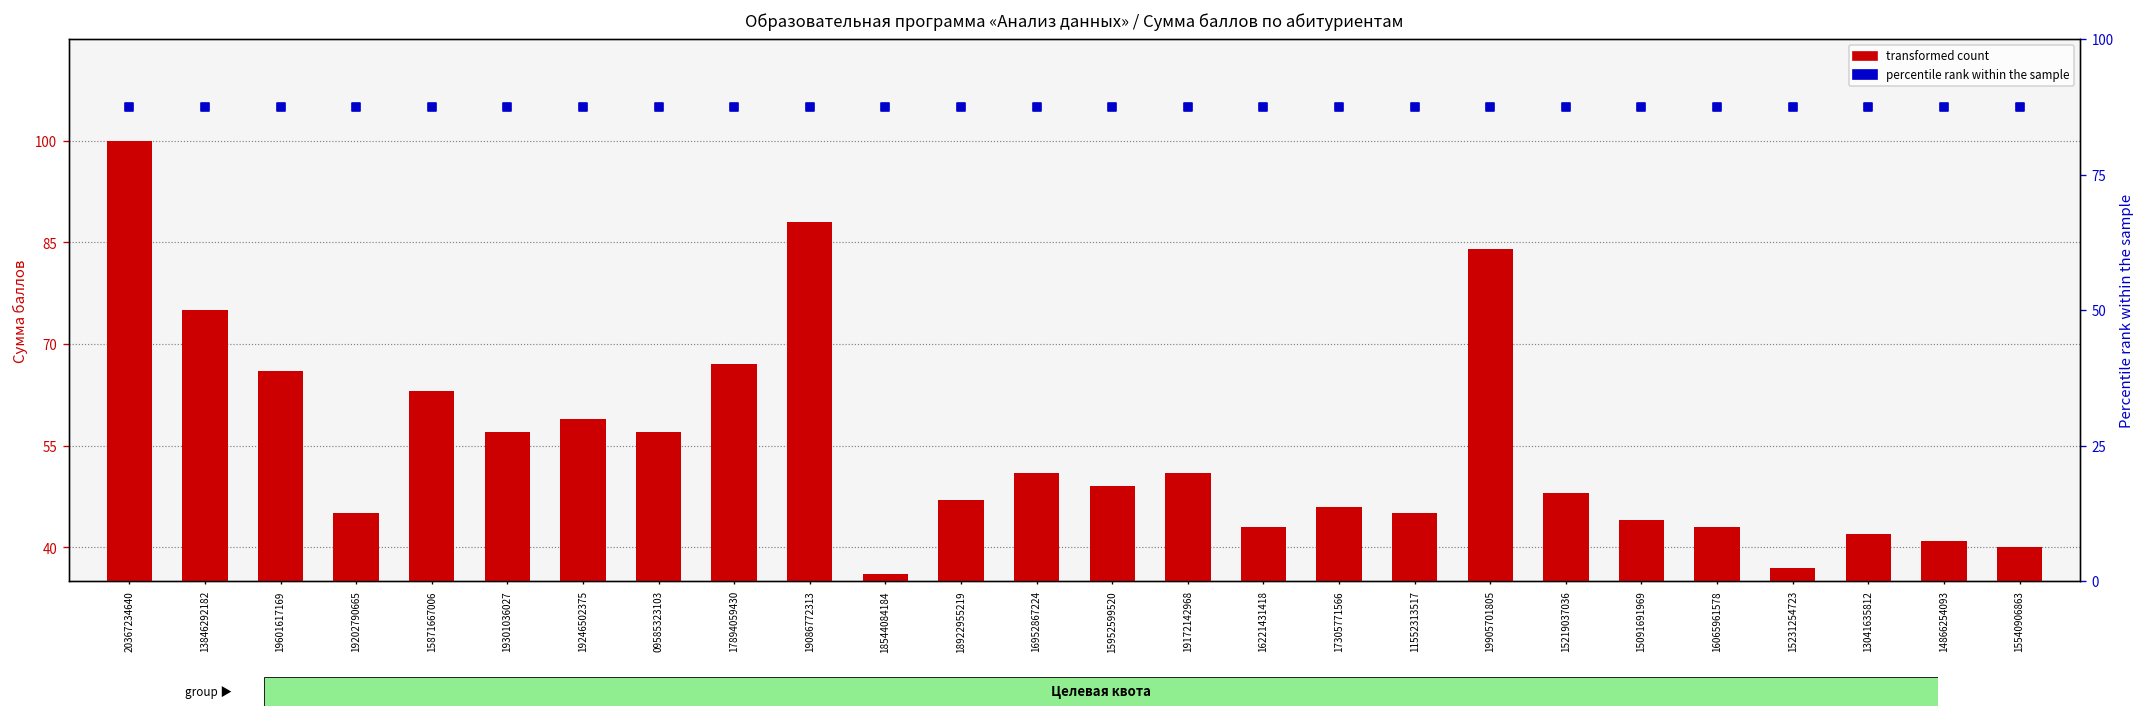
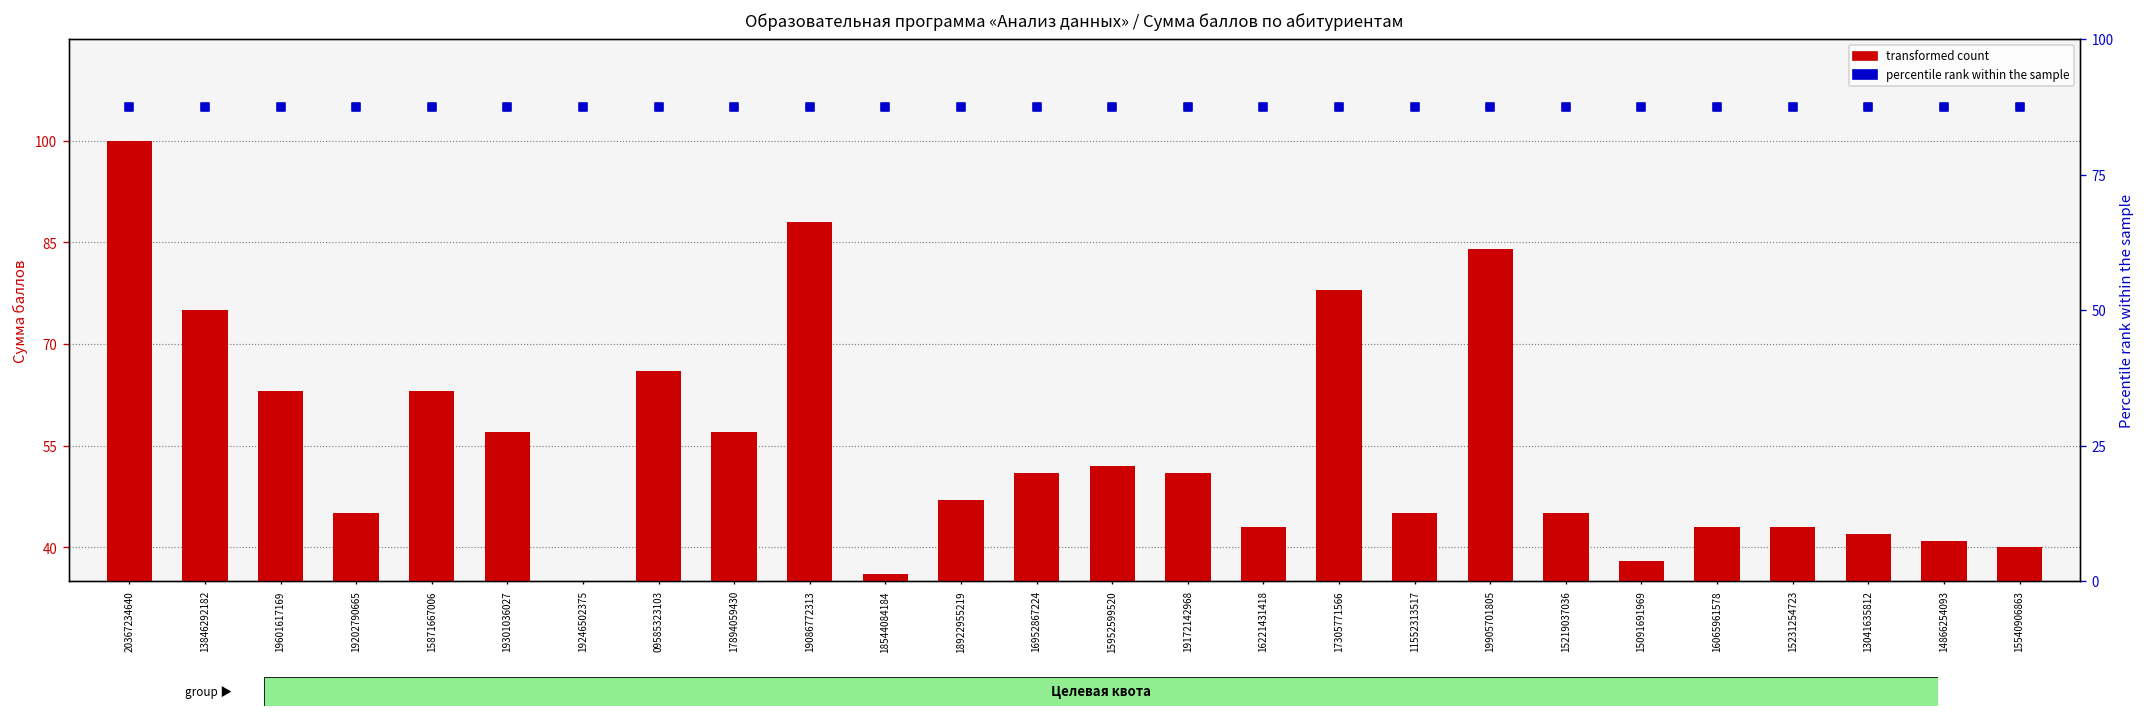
  {
    "transformed count": {
      "20367234640": 100,
      "13846292182": 75,
-     "19601617169": 66,
+     "19601617169": 63,
      "19202790665": 45,
      "15871667006": 63,
      "19301036027": 57,
-     "19246502375": 59,
-     "09585323103": 57,
-     "17894059430": 67,
+     "19246502375": 35,
+     "09585323103": 66,
+     "17894059430": 57,
      "19086772313": 88,
      "18544084184": 36,
      "18922955219": 47,
      "16952867224": 51,
-     "15952599520": 49,
+     "15952599520": 52,
      "19172142968": 51,
      "16221431418": 43,
-     "17305771566": 46,
+     "17305771566": 78,
      "11552313517": 45,
      "19905701805": 84,
-     "15219037036": 48,
-     "15091691969": 44,
+     "15219037036": 45,
+     "15091691969": 38,
      "16065961578": 43,
-     "15231254723": 37,
+     "15231254723": 43,
      "13041635812": 42,
      "14866254093": 41,
      "15540906863": 40
    }
  }
